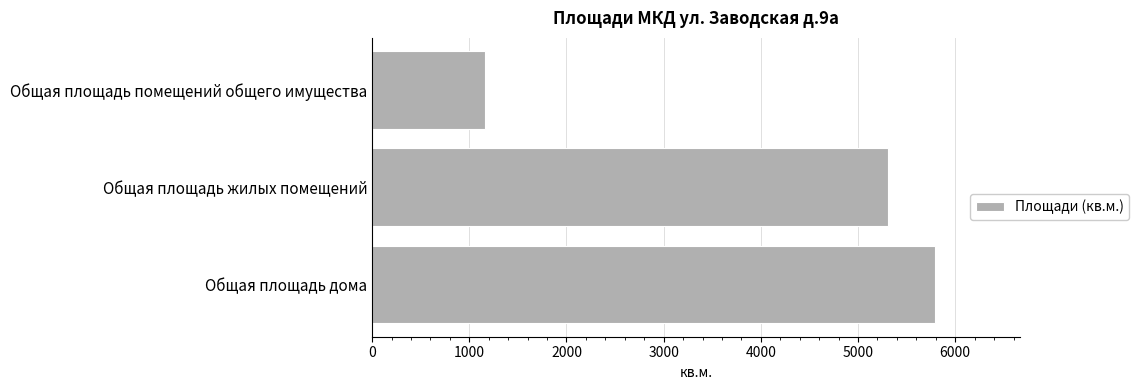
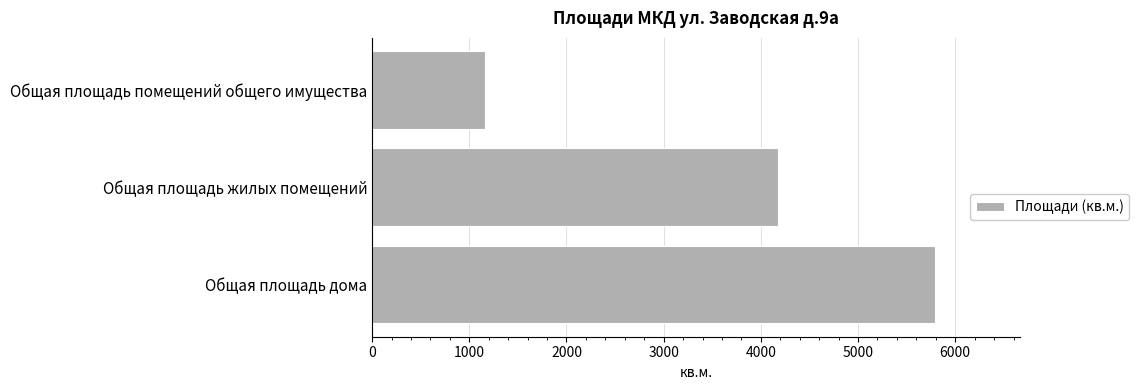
  {
    "Общая площадь помещений общего имущества": 1200,
-   "Общая площадь жилых помещений": 5300,
+   "Общая площадь жилых помещений": 4200,
    "Общая площадь дома": 5800
  }
